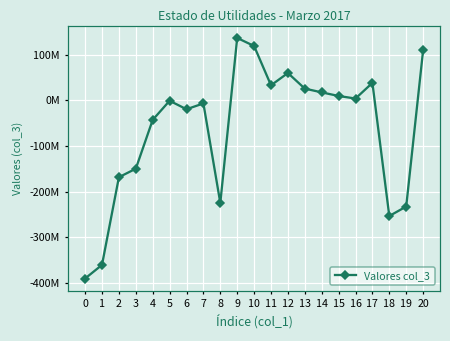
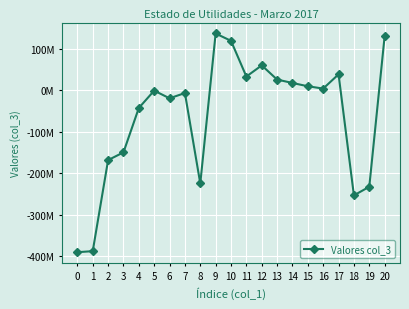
  {
    "0": -390000000,
-   "1": -360000000,
+   "1": -390000000,
    "2": -170000000,
    "3": -150000000,
    "4": -40000000,
    "5": 0,
    "6": -20000000,
    "7": -10000000,
    "8": -220000000,
    "9": 140000000,
    "10": 120000000,
    "11": 30000000,
    "12": 60000000,
    "13": 30000000,
    "14": 20000000,
    "15": 10000000,
    "16": 0,
    "17": 40000000,
    "18": -250000000,
    "19": -230000000,
-   "20": 110000000
+   "20": 130000000
  }
